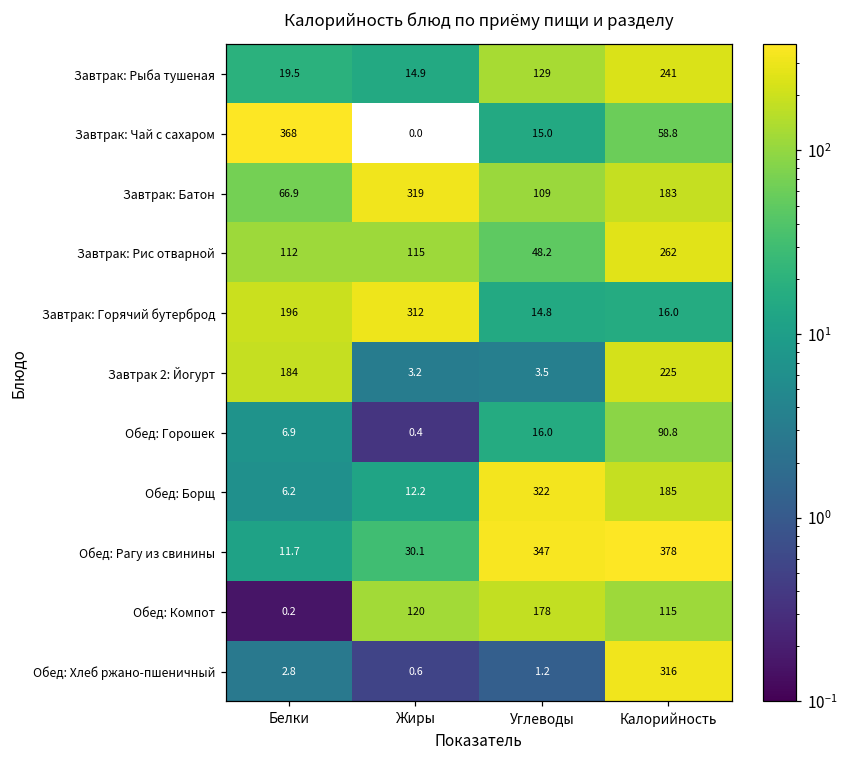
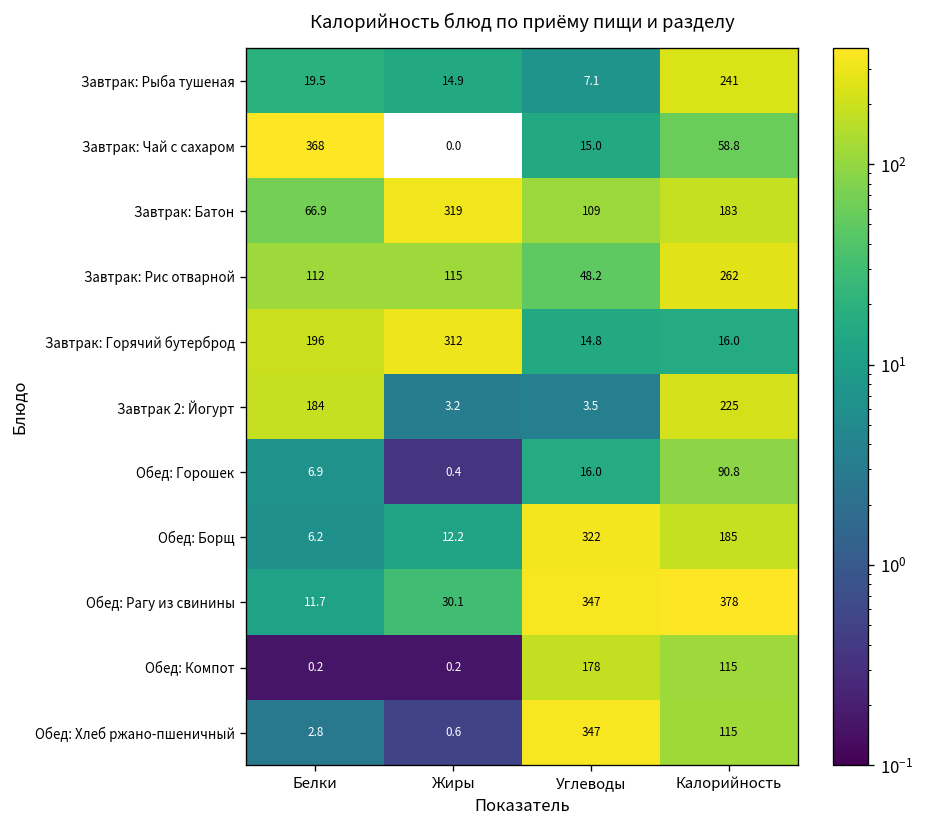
  {
    "Завтрак: Рыба тушеная": {
      "Белки": 19.5,
      "Жиры": 14.9,
-     "Углеводы": 129,
+     "Углеводы": 7.1,
      "Калорийность": 241
    },
    "Завтрак: Чай с сахаром": {
      "Белки": 368,
      "Жиры": 0.0,
      "Углеводы": 15.0,
      "Калорийность": 58.8
    },
    "Завтрак: Батон": {
      "Белки": 66.9,
      "Жиры": 319,
      "Углеводы": 109,
      "Калорийность": 183
    },
    "Завтрак: Рис отварной": {
      "Белки": 112,
      "Жиры": 115,
      "Углеводы": 48.2,
      "Калорийность": 262
    },
    "Завтрак: Горячий бутерброд": {
      "Белки": 196,
      "Жиры": 312,
      "Углеводы": 14.8,
      "Калорийность": 16.0
    },
    "Завтрак 2: Йогурт": {
      "Белки": 184,
      "Жиры": 3.2,
      "Углеводы": 3.5,
      "Калорийность": 225
    },
    "Обед: Горошек": {
      "Белки": 6.9,
      "Жиры": 0.4,
      "Углеводы": 16.0,
      "Калорийность": 90.8
    },
    "Обед: Борщ": {
      "Белки": 6.2,
      "Жиры": 12.2,
      "Углеводы": 322,
      "Калорийность": 185
    },
    "Обед: Рагу из свинины": {
      "Белки": 11.7,
      "Жиры": 30.1,
      "Углеводы": 347,
      "Калорийность": 378
    },
    "Обед: Компот": {
      "Белки": 0.2,
-     "Жиры": 120,
+     "Жиры": 0.2,
      "Углеводы": 178,
      "Калорийность": 115
    },
    "Обед: Хлеб ржано-пшеничный": {
      "Белки": 2.8,
      "Жиры": 0.6,
-     "Углеводы": 1.2,
-     "Калорийность": 316
+     "Углеводы": 347,
+     "Калорийность": 115
    }
  }
